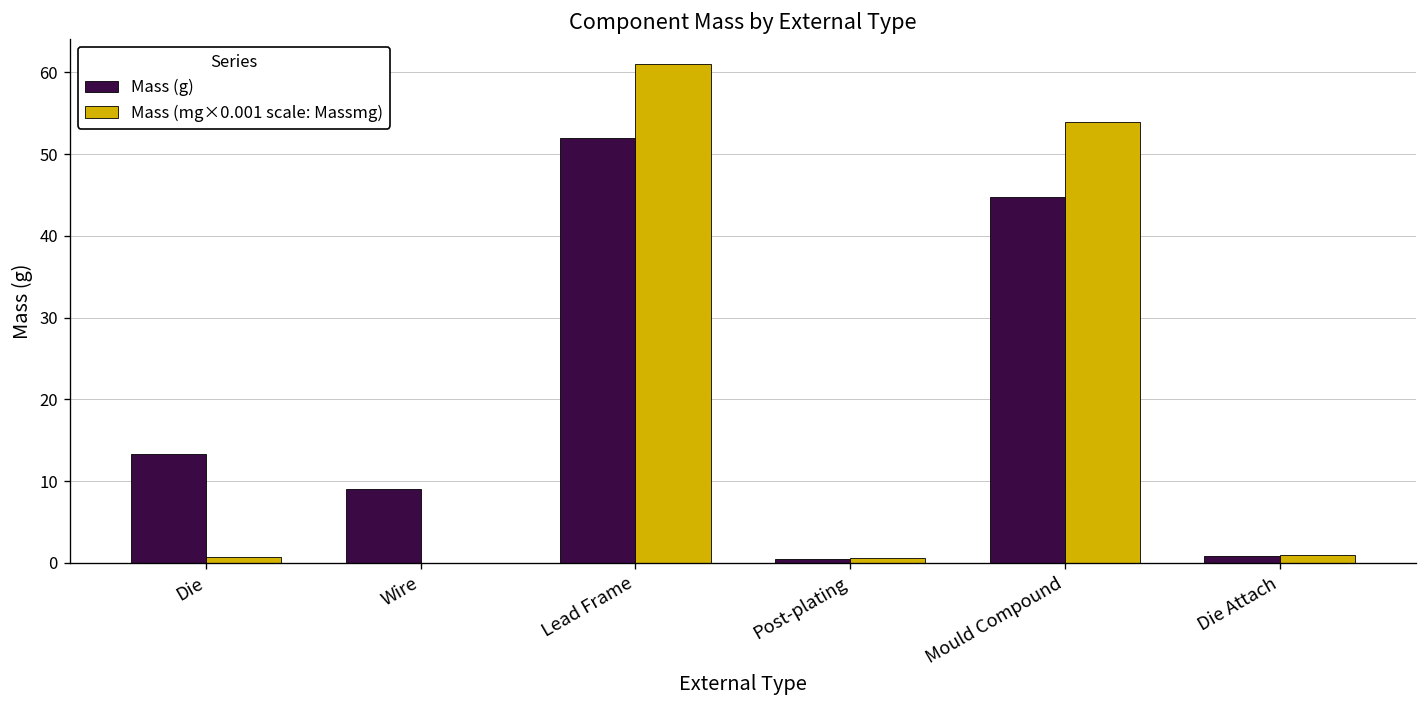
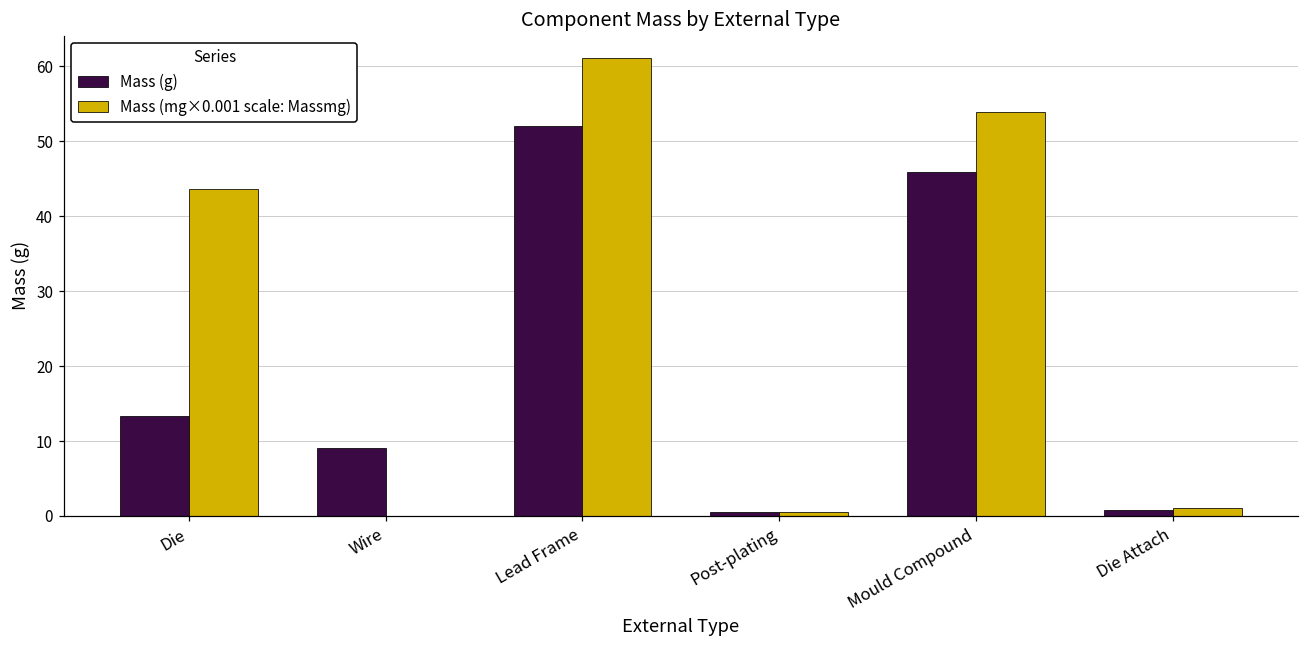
  {
    "Mass (g)": {
      "Die": 13,
      "Wire": 9,
      "Lead Frame": 52,
      "Post-plating": 0,
-     "Mould Compound": 45,
+     "Mould Compound": 46,
      "Die Attach": 1
    },
    "Mass (mg×0.001 scale: Massmg)": {
-     "Die": 1,
+     "Die": 44,
      "Lead Frame": 61,
      "Post-plating": 1,
      "Mould Compound": 54,
      "Die Attach": 1
    }
  }
